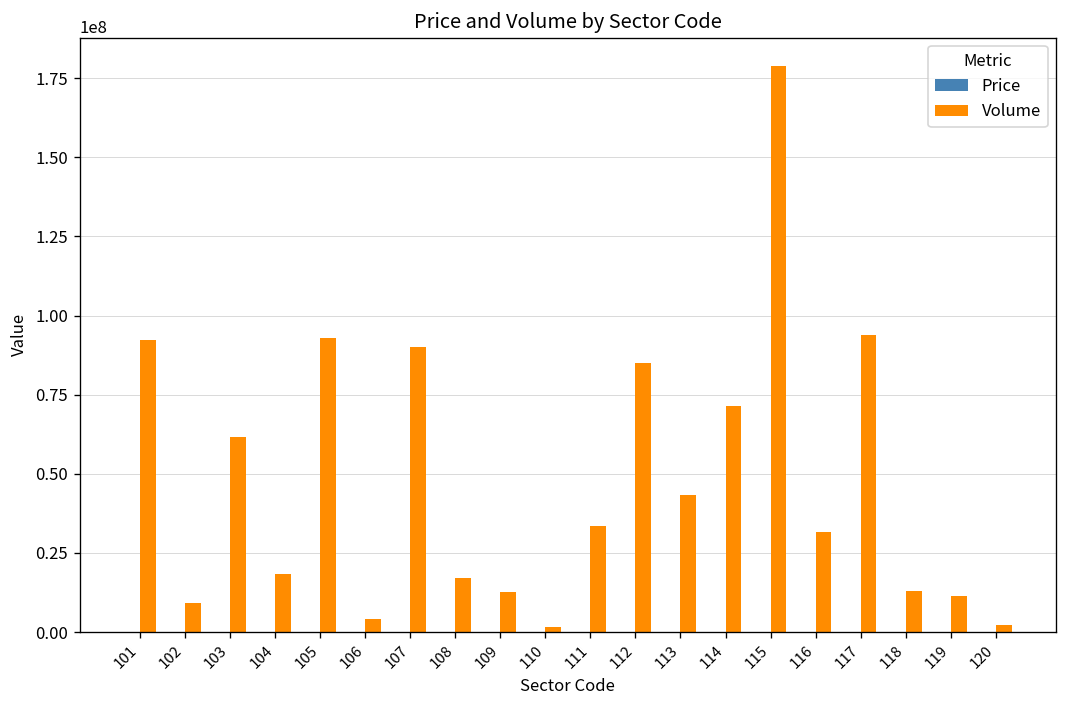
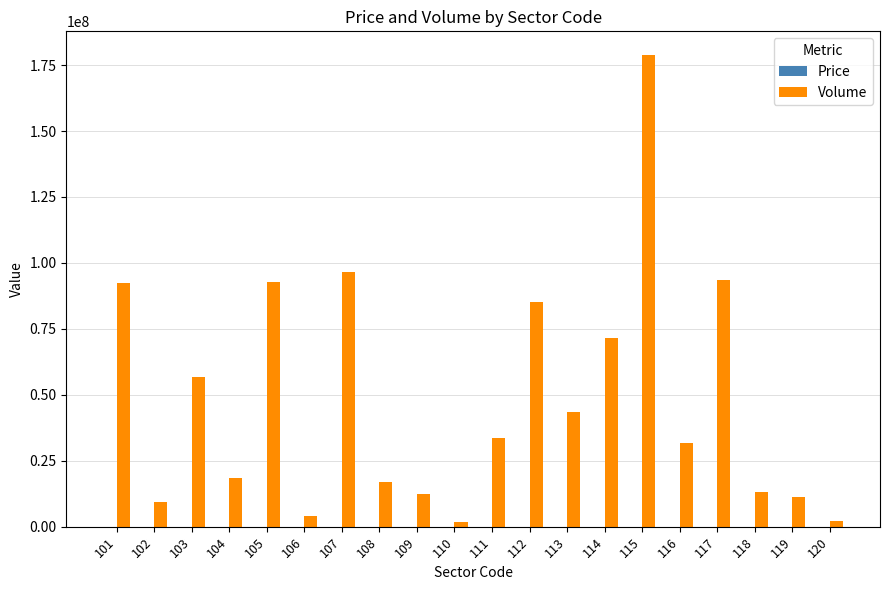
  {
    "Volume": {
      "101": 92000000,
      "102": 9000000,
-     "103": 61000000,
+     "103": 57000000,
      "104": 18000000,
      "105": 93000000,
      "106": 4000000,
-     "107": 90000000,
+     "107": 97000000,
      "108": 17000000,
      "109": 13000000,
      "110": 2000000,
      "111": 34000000,
      "112": 85000000,
      "113": 43000000,
      "114": 72000000,
      "115": 179000000,
      "116": 32000000,
      "117": 94000000,
      "118": 13000000,
      "119": 11000000,
      "120": 2000000
    }
  }
